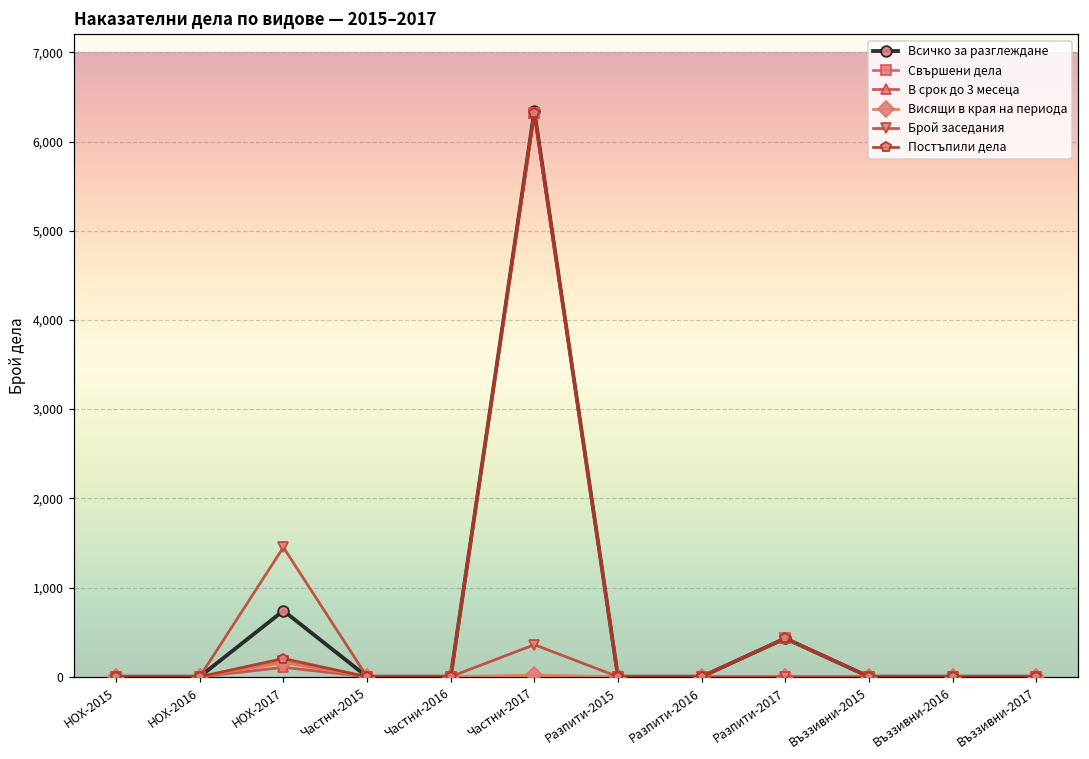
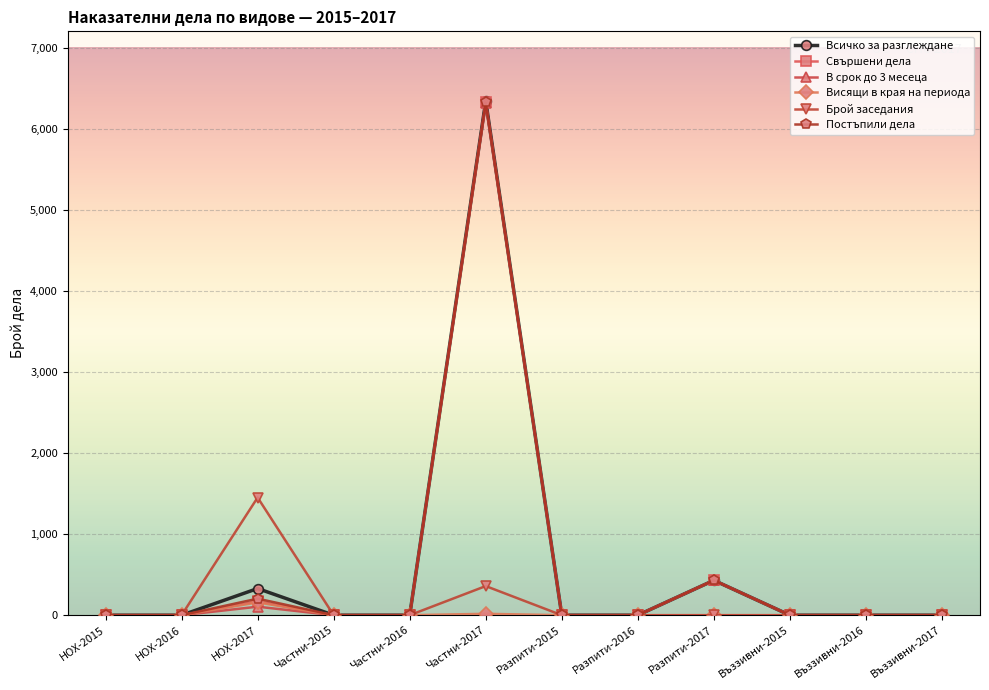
  {
    "Всичко за разглеждане": {
-     "НОХ-2017": 700
+     "НОХ-2017": 300
    }
  }
